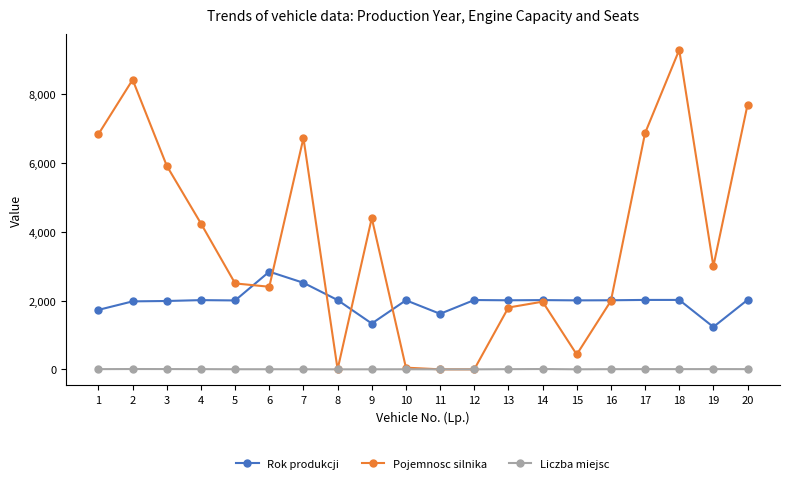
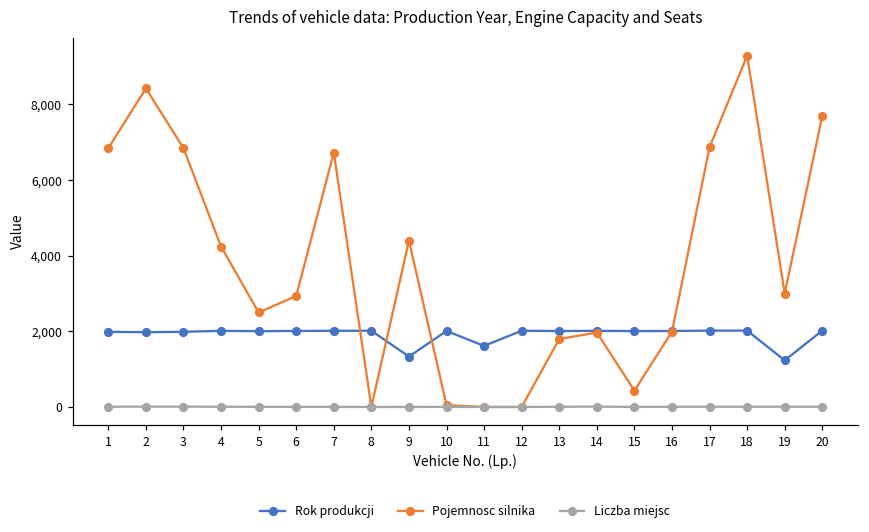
  {
    "Rok produkcji": {
-     "1": "1,700",
+     "1": "2,000",
      "2": "2,000",
      "3": "2,000",
      "4": "2,000",
      "5": "2,000",
-     "6": "2,800",
-     "7": "2,500",
+     "6": "2,000",
+     "7": "2,000",
      "8": "2,000",
      "9": "1,300",
      "10": "2,000",
      "11": "1,600",
      "12": "2,000",
      "13": "2,000",
      "15": "2,000",
      "17": "2,000",
      "18": "2,000",
      "19": "1,200",
      "20": "2,000"
    },
    "Pojemnosc silnika": {
      "1": "6,800",
      "2": "8,400",
-     "3": "5,900",
+     "3": "6,800",
      "4": "4,200",
      "5": "2,500",
-     "6": "2,400",
+     "6": "2,900",
      "7": "6,700",
      "9": "4,400",
      "13": "1,800",
      "15": "400",
      "17": "6,900",
      "18": "9,300",
      "19": "3,000",
      "20": "7,700"
    },
    "Liczba miejsc": {
      "1": "0",
      "2": "0",
      "3": "0",
      "4": "0",
      "5": "0",
      "6": "0",
      "7": "0",
      "9": "0",
      "13": "0",
      "14": "0",
      "15": "0",
      "16": "0",
      "17": "0",
      "18": "0",
      "19": "0",
      "20": "0"
    }
  }
